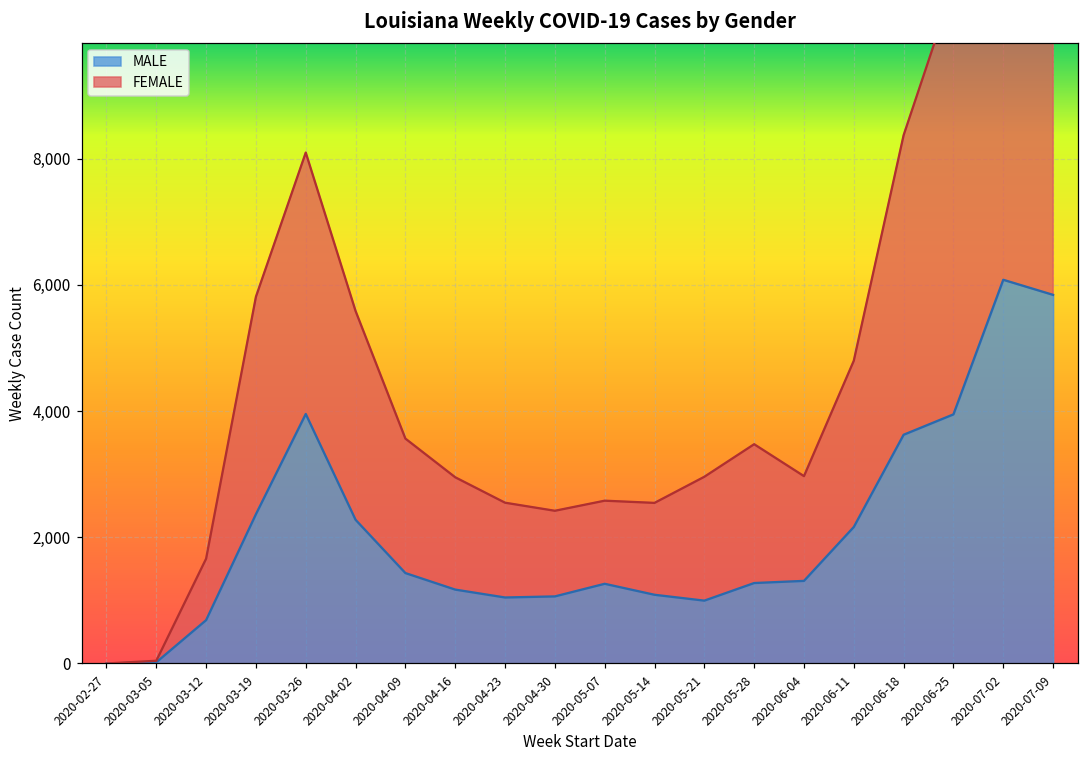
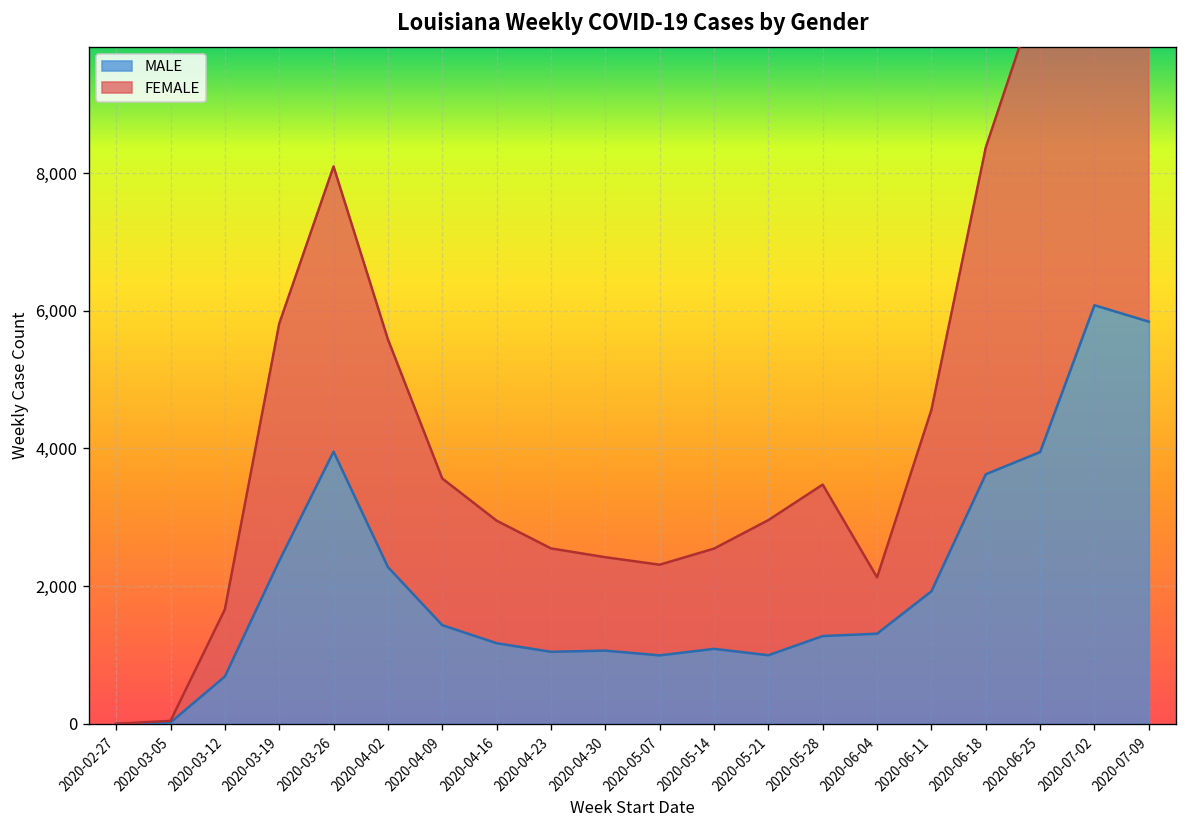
  {
    "MALE": {
      "2020-03-12": "700",
      "2020-03-19": "2,400",
      "2020-03-26": "4,000",
      "2020-04-02": "2,300",
      "2020-04-09": "1,400",
      "2020-04-16": "1,200",
      "2020-04-23": "1,000",
      "2020-04-30": "1,100",
-     "2020-05-07": "1,300",
+     "2020-05-07": "1,000",
      "2020-05-14": "1,100",
      "2020-05-21": "1,000",
      "2020-05-28": "1,300",
      "2020-06-04": "1,300",
-     "2020-06-11": "2,200",
+     "2020-06-11": "1,900",
      "2020-06-18": "3,600",
      "2020-06-25": "3,900",
      "2020-07-02": "6,100",
      "2020-07-09": "5,800"
    },
    "FEMALE": {
      "2020-03-12": "1,000",
      "2020-03-19": "3,400",
      "2020-03-26": "4,100",
      "2020-04-02": "3,300",
      "2020-04-09": "2,100",
      "2020-04-16": "1,800",
      "2020-04-23": "1,500",
      "2020-04-30": "1,400",
      "2020-05-07": "1,300",
      "2020-05-14": "1,500",
      "2020-05-21": "2,000",
      "2020-05-28": "2,200",
-     "2020-06-04": "1,700",
+     "2020-06-04": "800",
      "2020-06-11": "2,600",
      "2020-06-18": "4,700"
    }
  }
